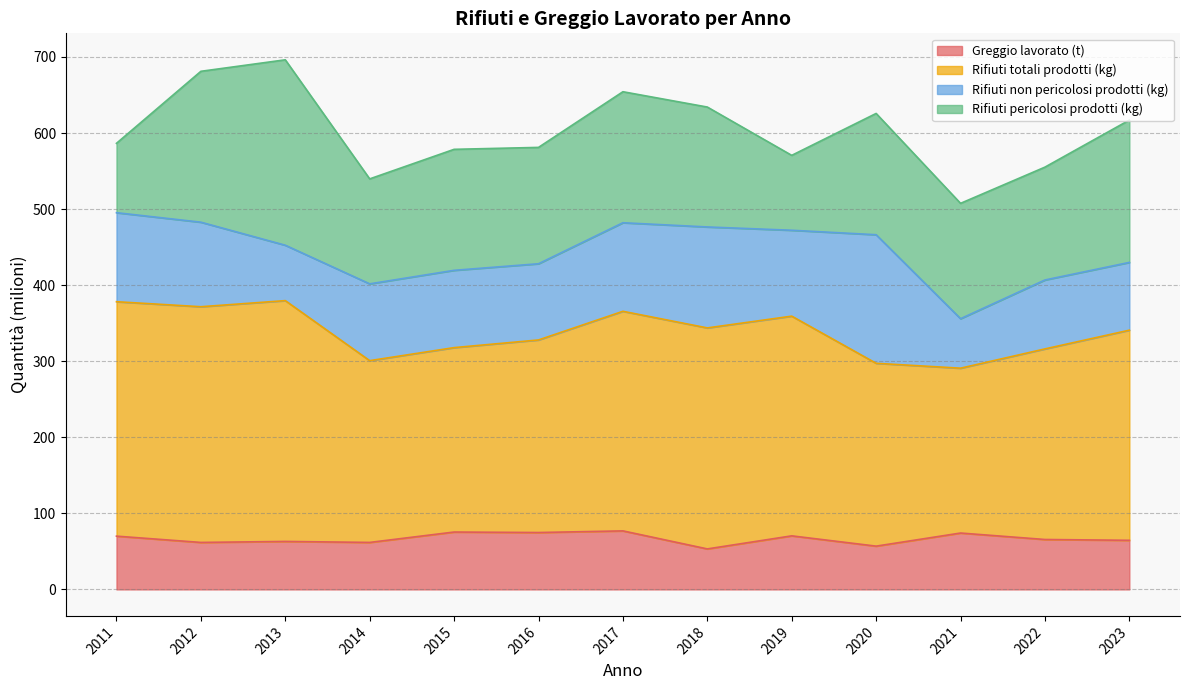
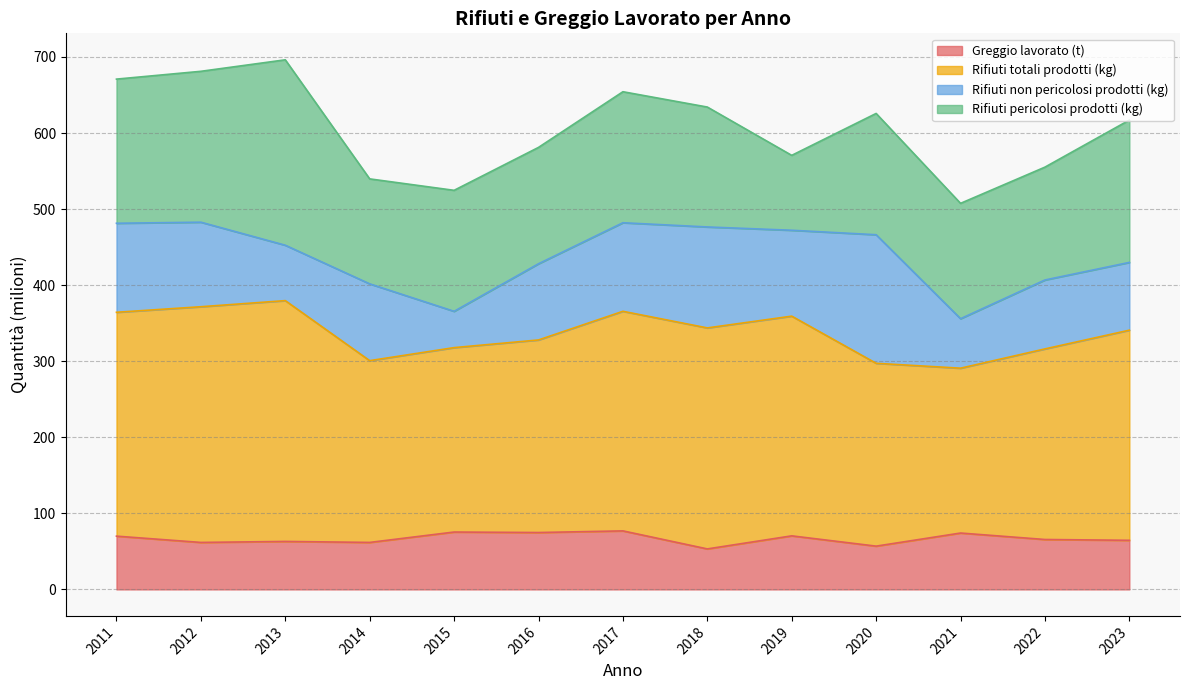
  {
    "Greggio lavorato (t)": {
      "2011": 70,
      "2012": 60,
      "2013": 60,
      "2014": 60,
      "2015": 80,
      "2016": 70,
      "2017": 80,
      "2018": 50,
      "2019": 70,
      "2020": 60,
      "2021": 70,
      "2022": 70,
      "2023": 60
    },
    "Rifiuti totali prodotti (kg)": {
-     "2011": 310,
+     "2011": 290,
      "2012": 310,
      "2013": 320,
      "2014": 240,
      "2015": 240,
      "2016": 250,
      "2017": 290,
      "2018": 290,
      "2019": 290,
      "2020": 240,
      "2021": 220,
      "2022": 250,
      "2023": 280
    },
    "Rifiuti non pericolosi prodotti (kg)": {
      "2011": 120,
      "2012": 110,
      "2013": 70,
      "2014": 100,
-     "2015": 100,
+     "2015": 50,
      "2016": 100,
      "2017": 120,
      "2018": 130,
      "2019": 110,
      "2020": 170,
      "2021": 70,
      "2022": 90,
      "2023": 90
    },
    "Rifiuti pericolosi prodotti (kg)": {
-     "2011": 90,
+     "2011": 190,
      "2012": 200,
      "2013": 240,
      "2014": 140,
      "2015": 160,
      "2016": 150,
      "2017": 170,
      "2018": 160,
      "2019": 100,
      "2020": 160,
      "2021": 150,
      "2022": 150
    }
  }
